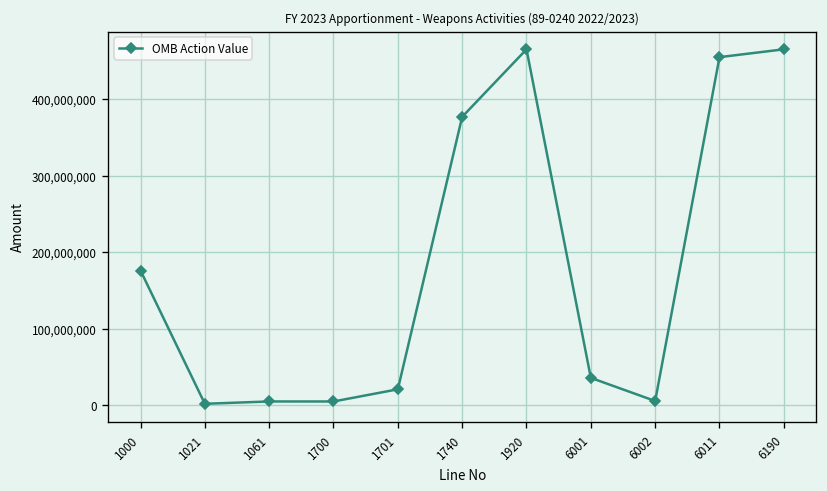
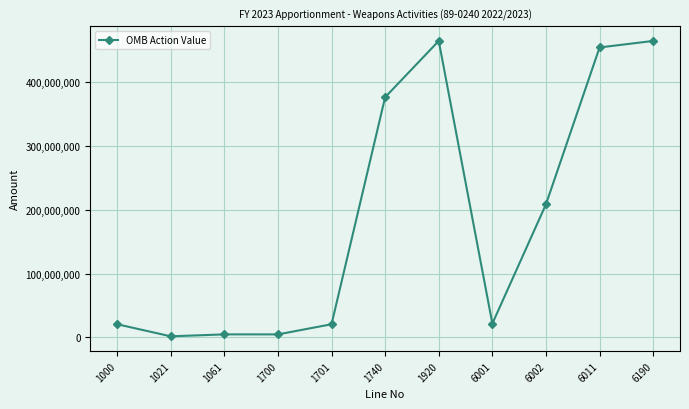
  {
-   "1000": "180,000,000",
+   "1000": "20,000,000",
    "1021": "0",
    "1061": "0",
    "1700": "0",
    "1701": "20,000,000",
    "1740": "380,000,000",
    "1920": "470,000,000",
-   "6001": "40,000,000",
-   "6002": "10,000,000",
+   "6001": "20,000,000",
+   "6002": "210,000,000",
    "6011": "450,000,000",
    "6190": "470,000,000"
  }
